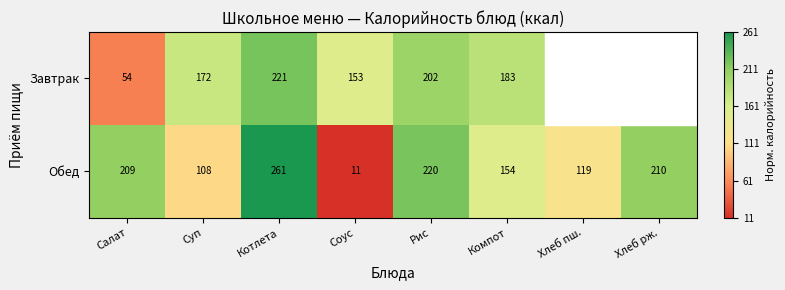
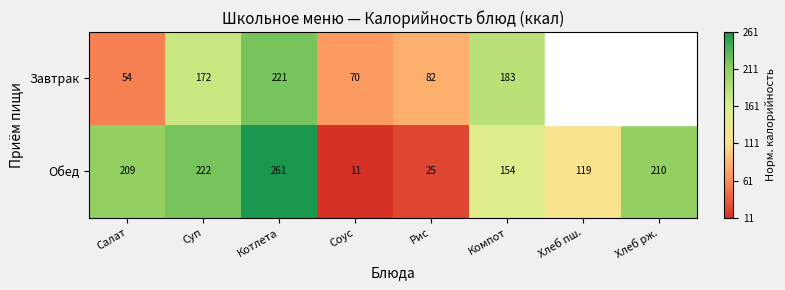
  {
    "Завтрак": {
      "Салат": 54,
      "Суп": 172,
      "Котлета": 221,
-     "Соус": 153,
-     "Рис": 202,
+     "Соус": 70,
+     "Рис": 82,
      "Компот": 183
    },
    "Обед": {
      "Салат": 209,
-     "Суп": 108,
+     "Суп": 222,
      "Котлета": 261,
      "Соус": 11,
-     "Рис": 220,
+     "Рис": 25,
      "Компот": 154,
      "Хлеб пш.": 119,
      "Хлеб рж.": 210
    }
  }
